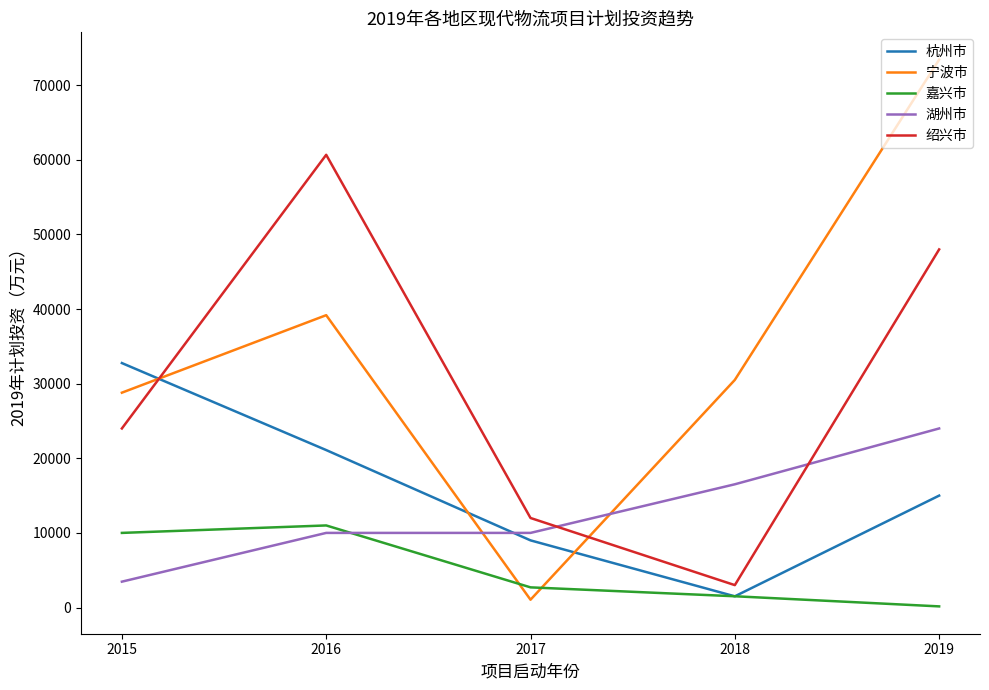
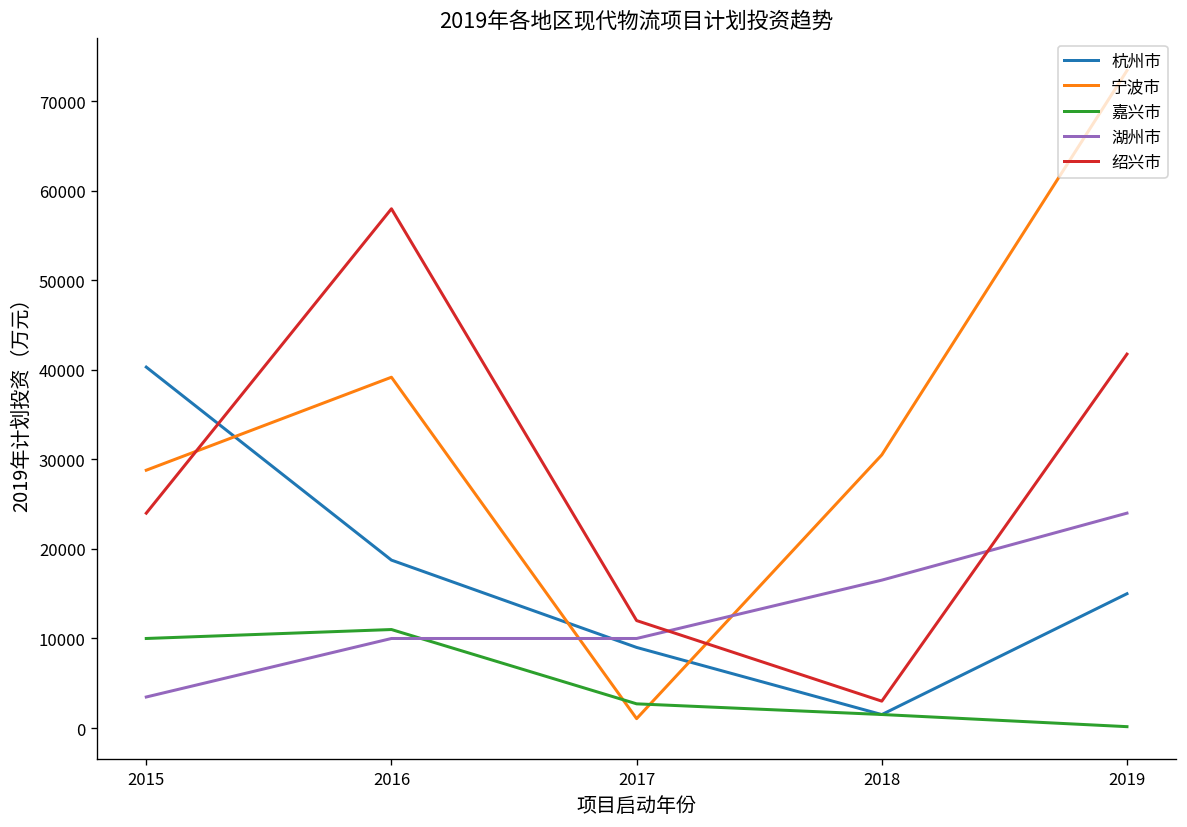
  {
    "杭州市": {
-     "2015": 33000,
-     "2016": 21000,
+     "2015": 40000,
+     "2016": 19000,
      "2017": 9000,
      "2019": 15000
    },
    "宁波市": {
      "2015": 29000,
      "2016": 39000,
      "2017": 1000,
      "2018": 31000
    },
    "嘉兴市": {
      "2015": 10000,
      "2016": 11000,
      "2017": 3000,
      "2019": 0
    },
    "湖州市": {
      "2015": 3000,
      "2016": 10000,
      "2017": 10000,
      "2018": 17000,
      "2019": 24000
    },
    "绍兴市": {
      "2015": 24000,
-     "2016": 61000,
+     "2016": 58000,
      "2017": 12000,
      "2018": 3000,
-     "2019": 48000
+     "2019": 42000
    }
  }
